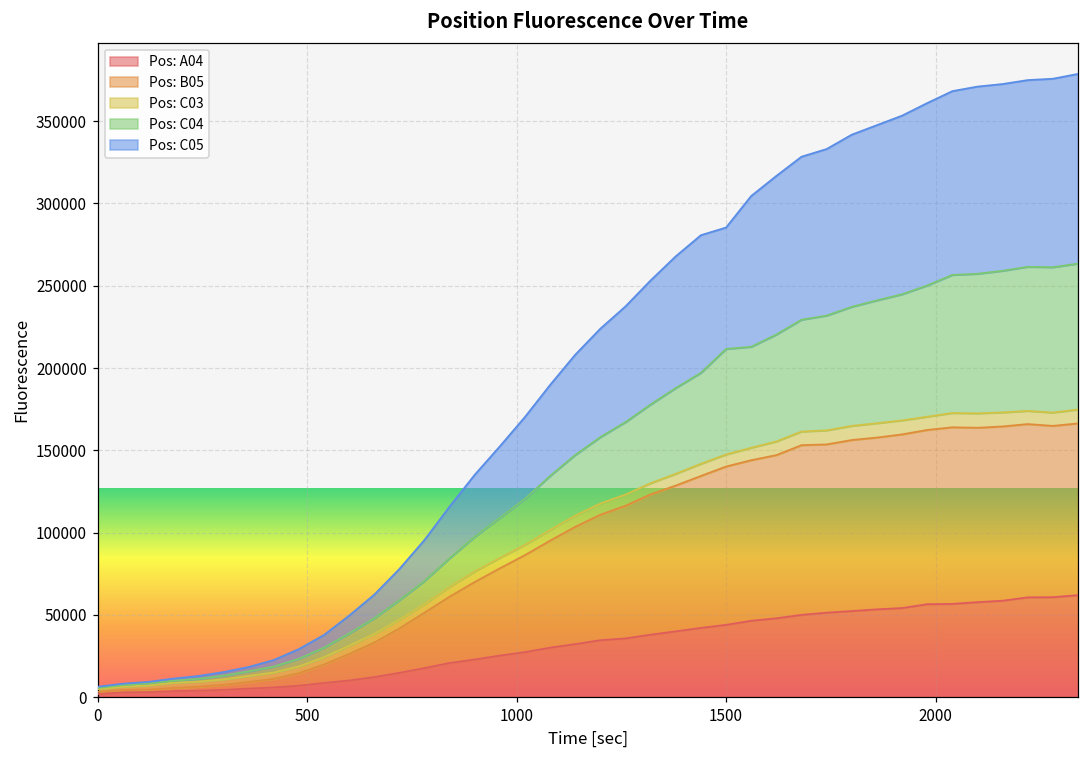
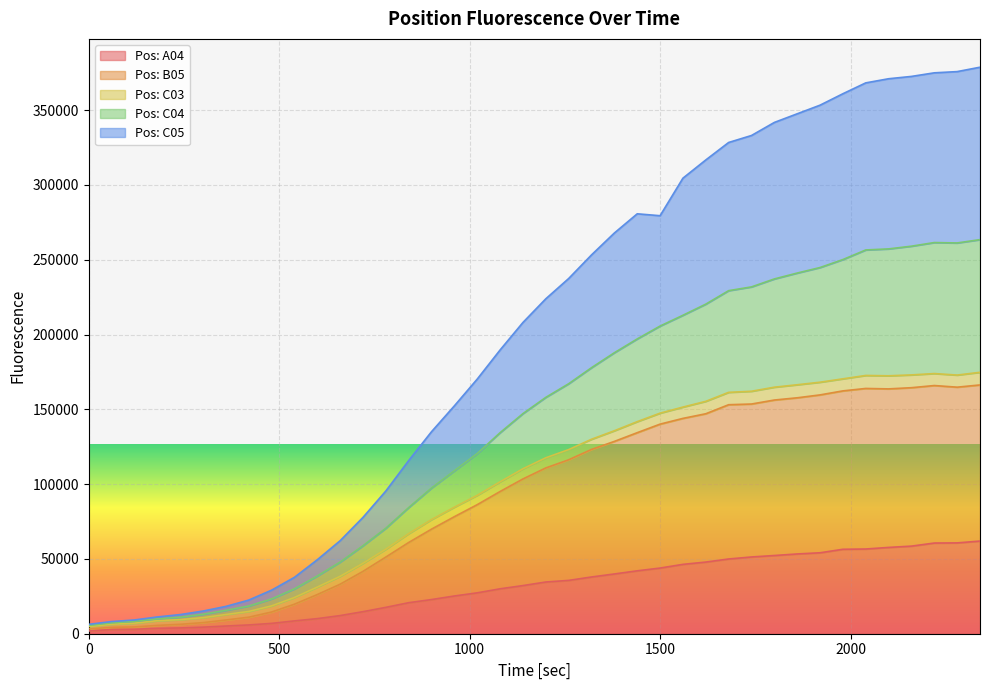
  {
    "Pos: C04": {
-     "1500": 64000
+     "1500": 58000
    },
    "Pos: C05": {
      "1500": 74000
    }
  }
